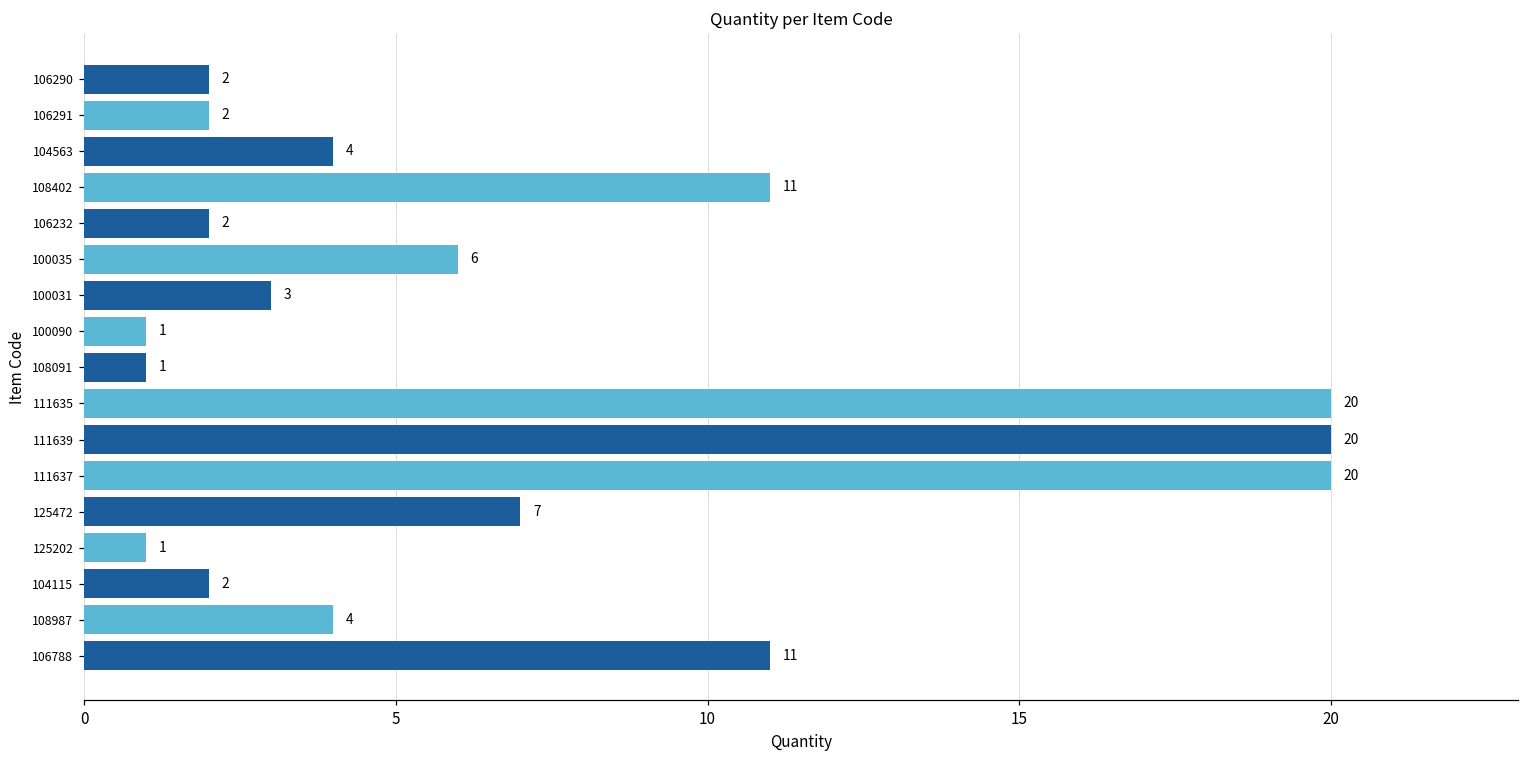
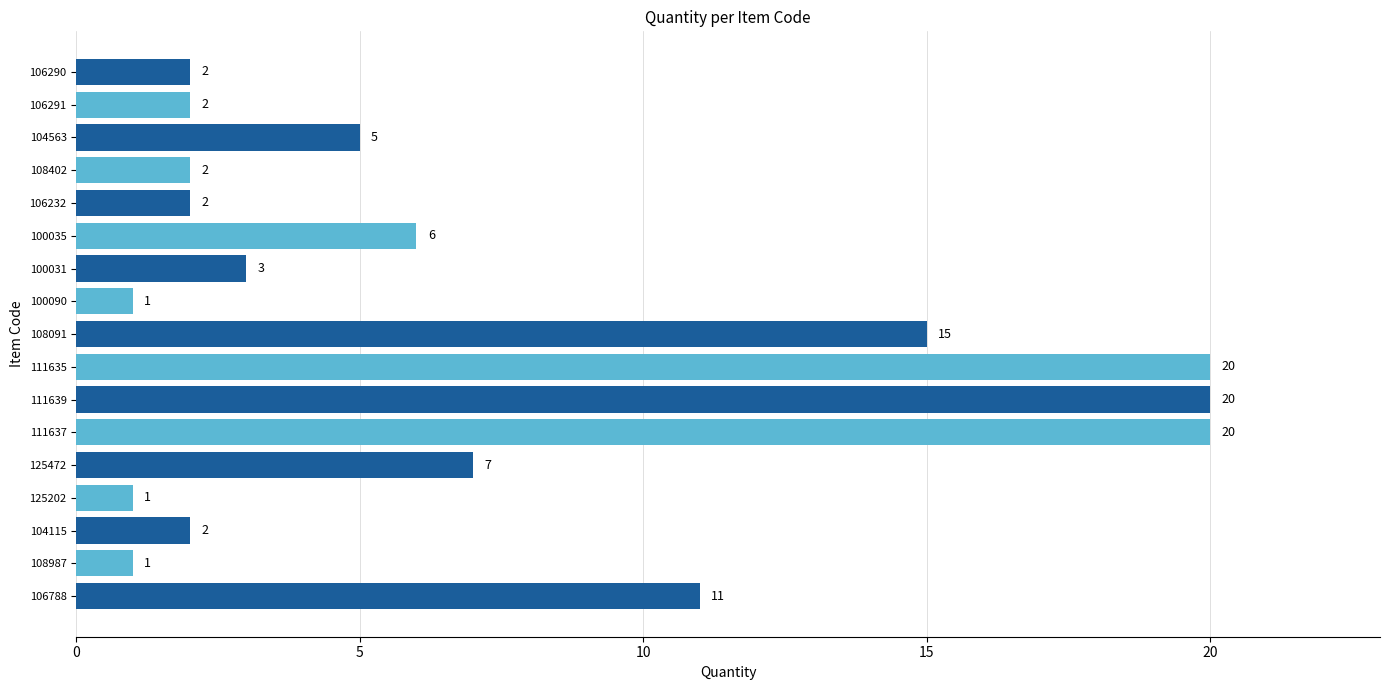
  {
    "106290": 2,
    "106291": 2,
-   "104563": 4,
-   "108402": 11,
+   "104563": 5,
+   "108402": 2,
    "106232": 2,
    "100035": 6,
    "100031": 3,
    "100090": 1,
-   "108091": 1,
+   "108091": 15,
    "111635": 20,
    "111639": 20,
    "111637": 20,
    "125472": 7,
    "125202": 1,
    "104115": 2,
-   "108987": 4,
+   "108987": 1,
    "106788": 11
  }
